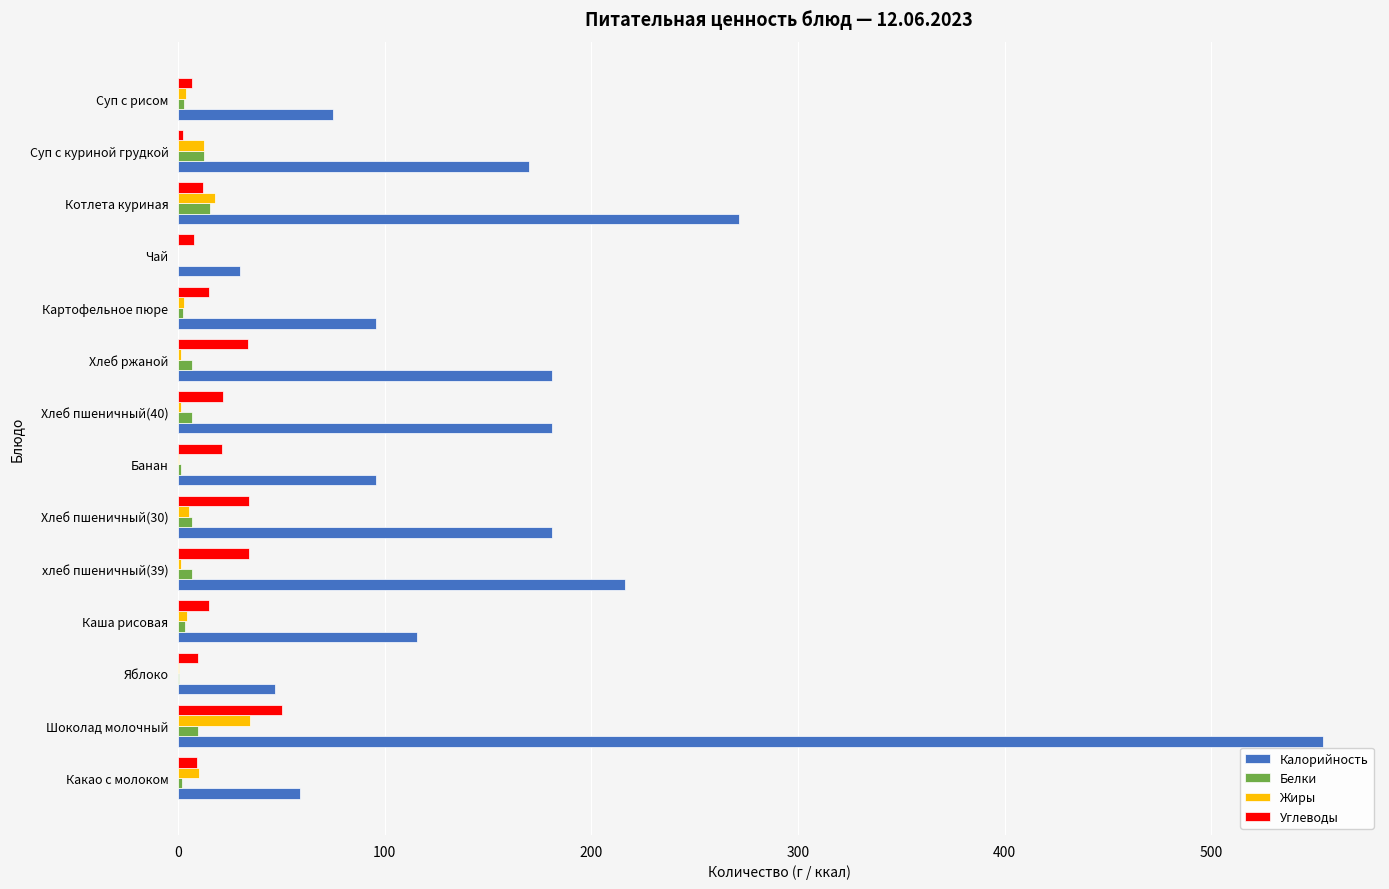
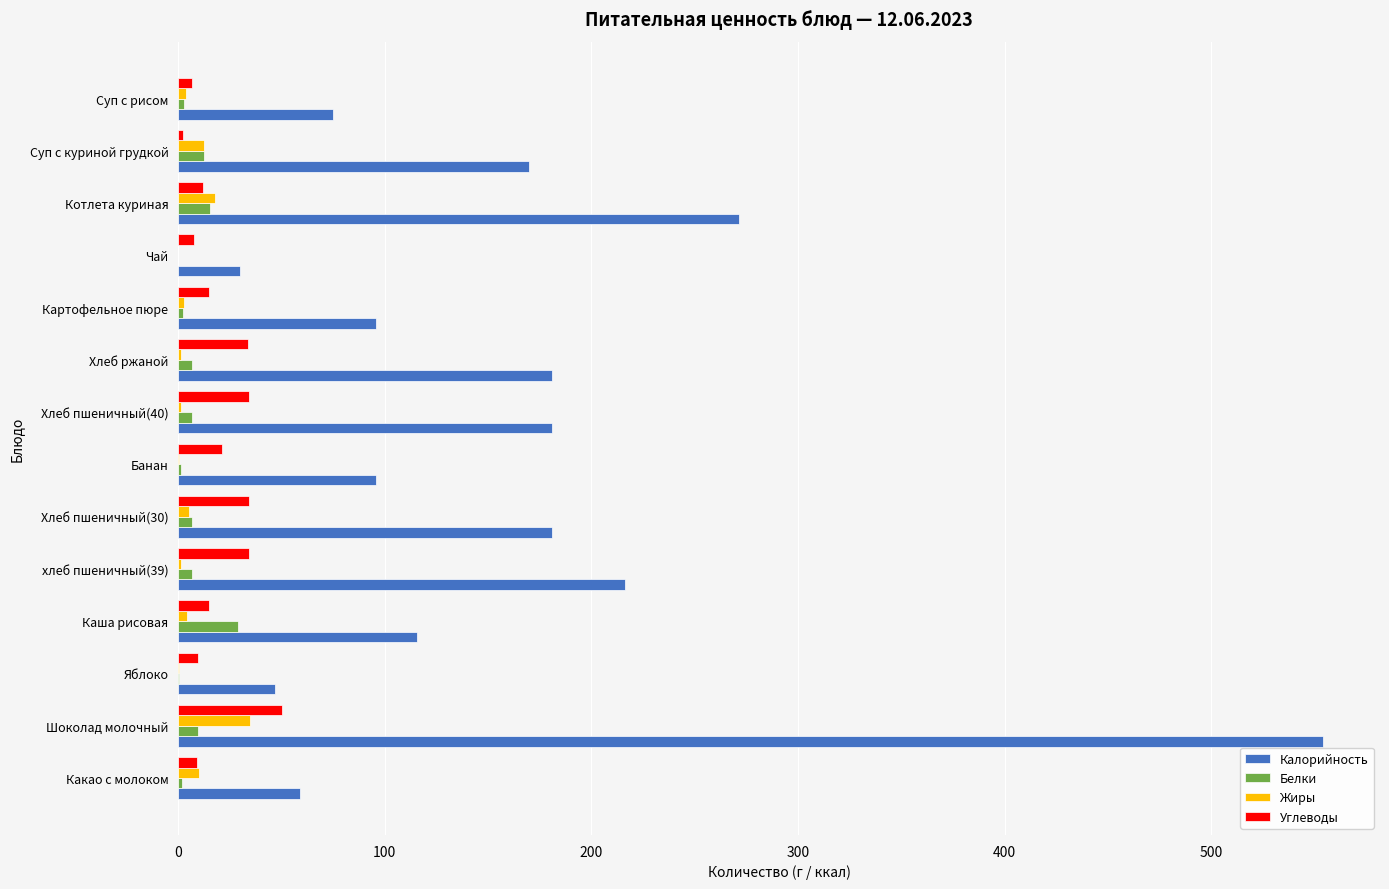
  {
    "Калорийность": {
      "Суп с рисом": 75,
      "Суп с куриной грудкой": 170,
      "Котлета куриная": 271,
      "Чай": 30,
      "Картофельное пюре": 96,
      "Хлеб ржаной": 181,
      "Хлеб пшеничный(40)": 181,
      "Банан": 96,
      "Хлеб пшеничный(30)": 181,
      "хлеб пшеничный(39)": 216,
      "Каша рисовая": 116,
      "Яблоко": 47,
      "Шоколад молочный": 554,
      "Какао с молоком": 59
    },
    "Белки": {
      "Суп с рисом": 3,
      "Суп с куриной грудкой": 13,
      "Котлета куриная": 15,
      "Чай": 0,
      "Картофельное пюре": 2,
      "Хлеб ржаной": 7,
      "Хлеб пшеничный(40)": 7,
      "Банан": 2,
      "Хлеб пшеничный(30)": 7,
      "хлеб пшеничный(39)": 7,
-     "Каша рисовая": 4,
+     "Каша рисовая": 29,
      "Шоколад молочный": 10,
      "Какао с молоком": 2
    },
    "Жиры": {
      "Суп с рисом": 4,
      "Суп с куриной грудкой": 13,
      "Котлета куриная": 18,
      "Чай": 0,
      "Картофельное пюре": 3,
      "Хлеб ржаной": 1,
      "Хлеб пшеничный(40)": 1,
      "Хлеб пшеничный(30)": 5,
      "хлеб пшеничный(39)": 1,
      "Каша рисовая": 4,
      "Шоколад молочный": 35,
      "Какао с молоком": 10
    },
    "Углеводы": {
      "Суп с рисом": 7,
      "Суп с куриной грудкой": 2,
      "Котлета куриная": 12,
      "Чай": 7,
      "Картофельное пюре": 15,
      "Хлеб ржаной": 34,
-     "Хлеб пшеничный(40)": 22,
+     "Хлеб пшеничный(40)": 34,
      "Банан": 21,
      "Хлеб пшеничный(30)": 34,
      "хлеб пшеничный(39)": 34,
      "Каша рисовая": 15,
      "Яблоко": 10,
      "Шоколад молочный": 50,
      "Какао с молоком": 9
    }
  }
